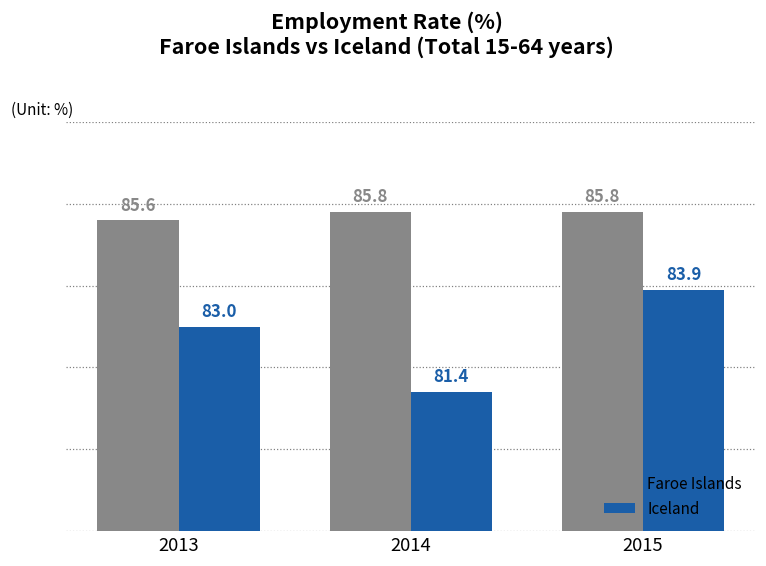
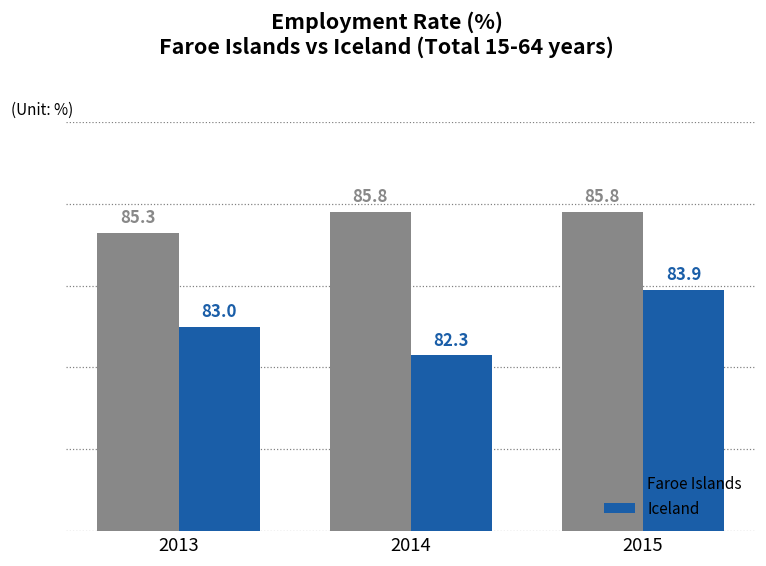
  {
    "Faroe Islands": {
-     "2013": 85.6,
+     "2013": 85.3,
      "2014": 85.8,
      "2015": 85.8
    },
    "Iceland": {
      "2013": 83.0,
-     "2014": 81.4,
+     "2014": 82.3,
      "2015": 83.9
    }
  }
